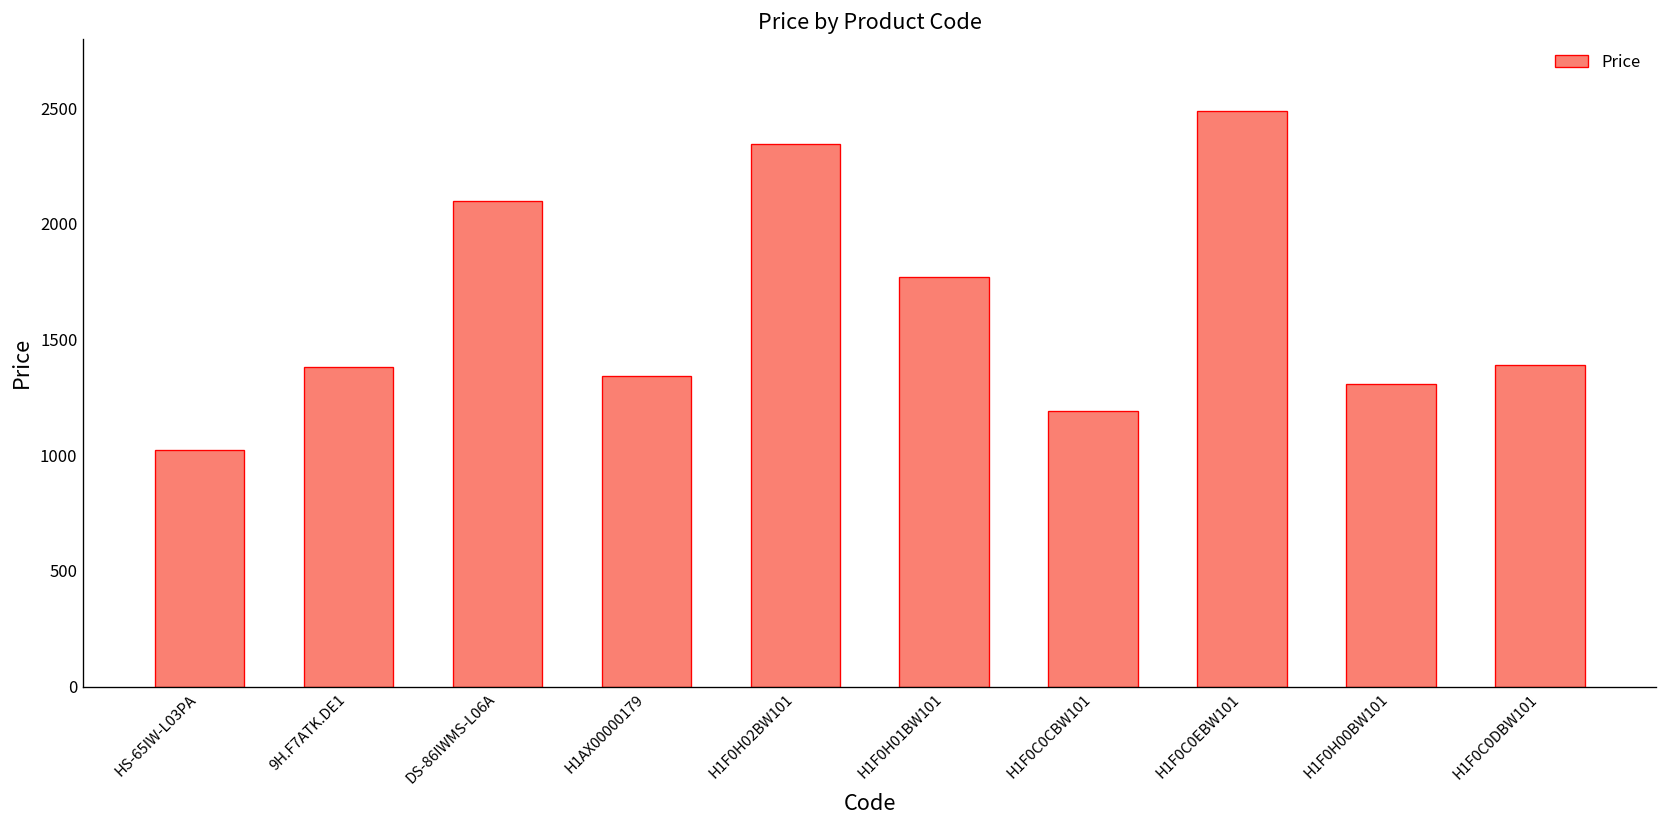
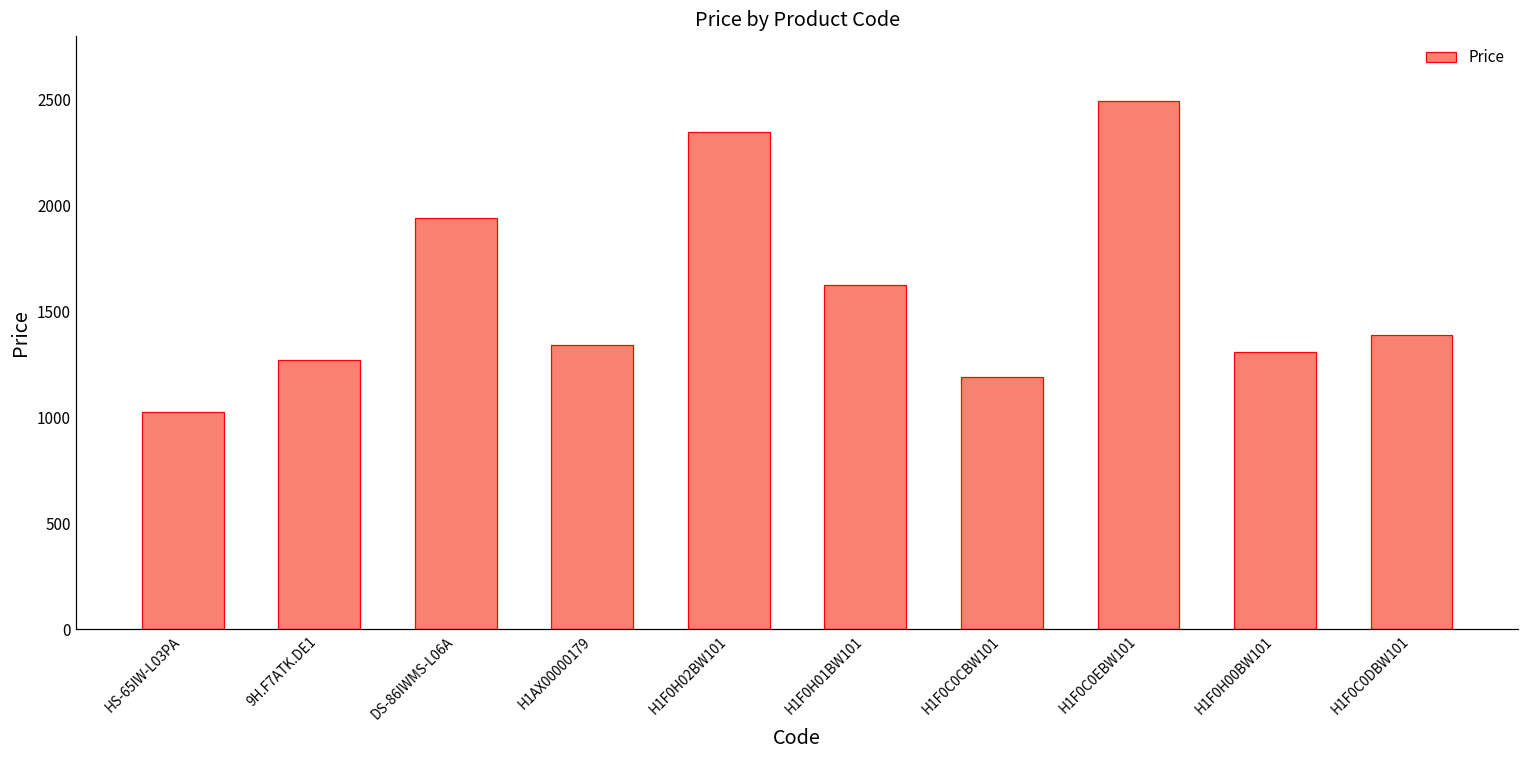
  {
    "HS-65IW-L03PA": 1020,
-   "9H.F7ATK.DE1": 1380,
-   "DS-86IWMS-L06A": 2100,
+   "9H.F7ATK.DE1": 1270,
+   "DS-86IWMS-L06A": 1940,
    "H1AX00000179": 1340,
    "H1F0H02BW101": 2350,
-   "H1F0H01BW101": 1770,
+   "H1F0H01BW101": 1630,
    "H1F0C0CBW101": 1190,
    "H1F0C0EBW101": 2490,
    "H1F0H00BW101": 1310,
    "H1F0C0DBW101": 1390
  }
